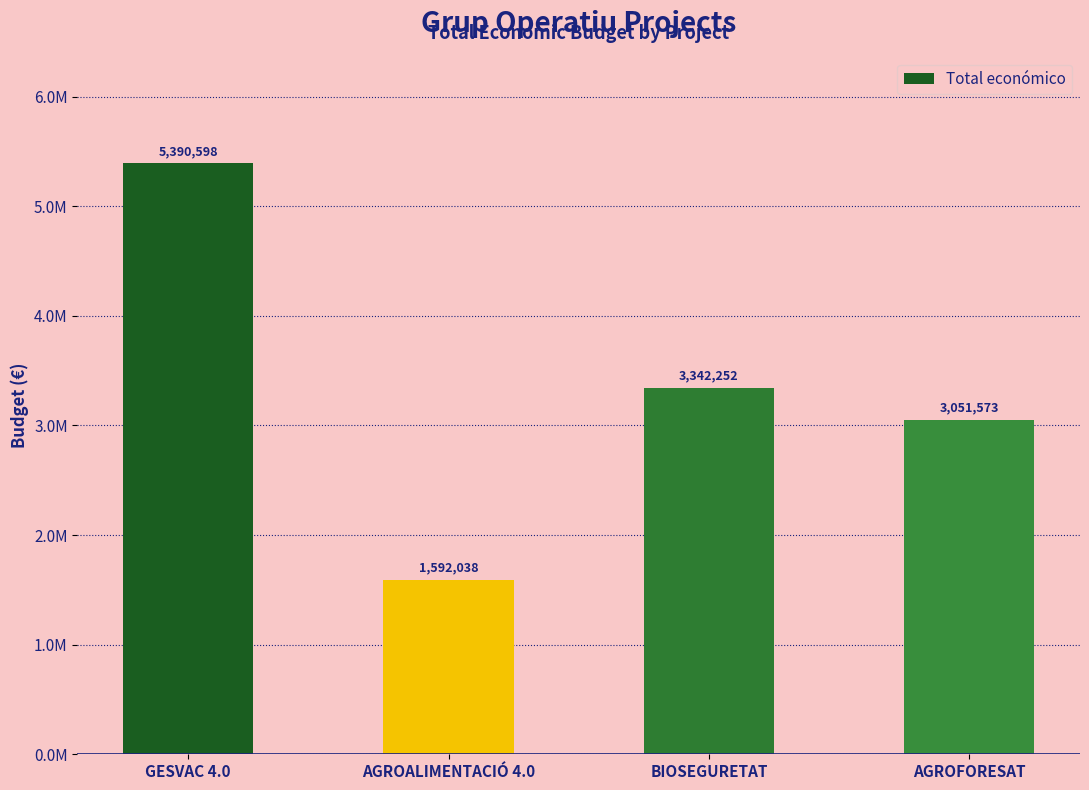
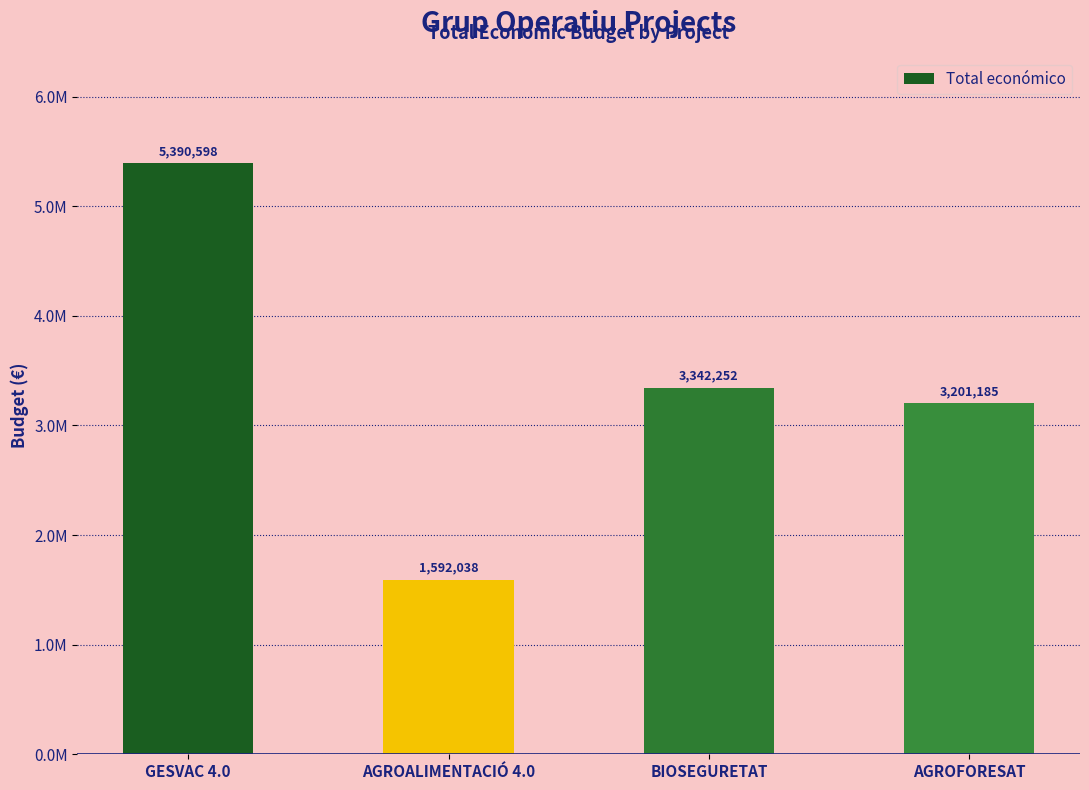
  {
    "GESVAC 4.0": "5,390,598",
    "AGROALIMENTACIÓ 4.0": "1,592,038",
    "BIOSEGURETAT": "3,342,252",
-   "AGROFORESAT": "3,051,573"
+   "AGROFORESAT": "3,201,185"
  }
